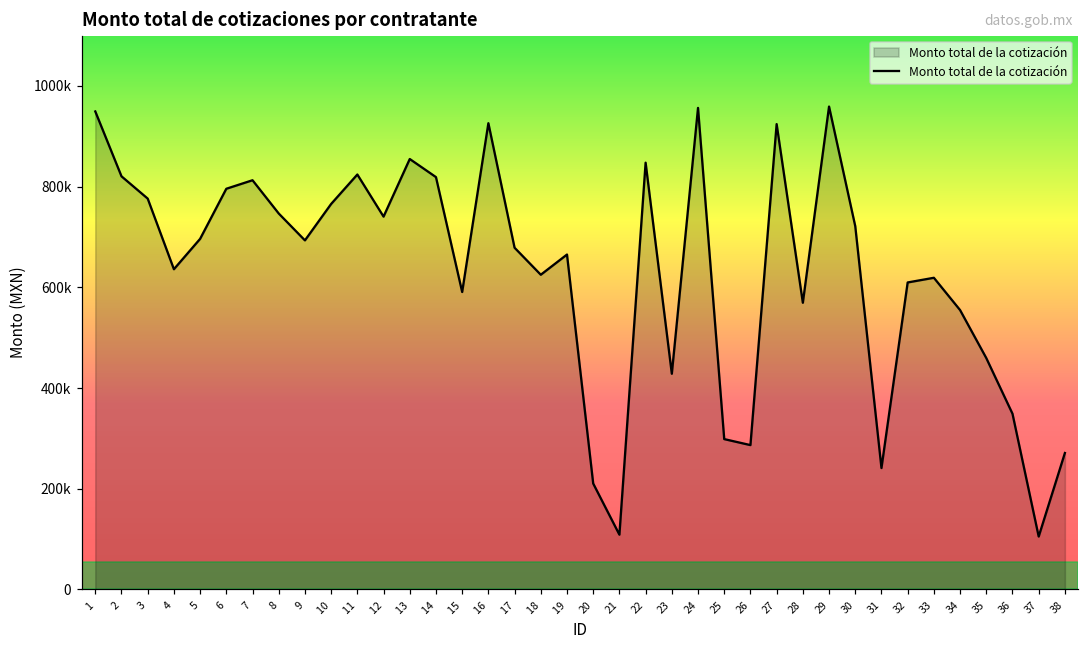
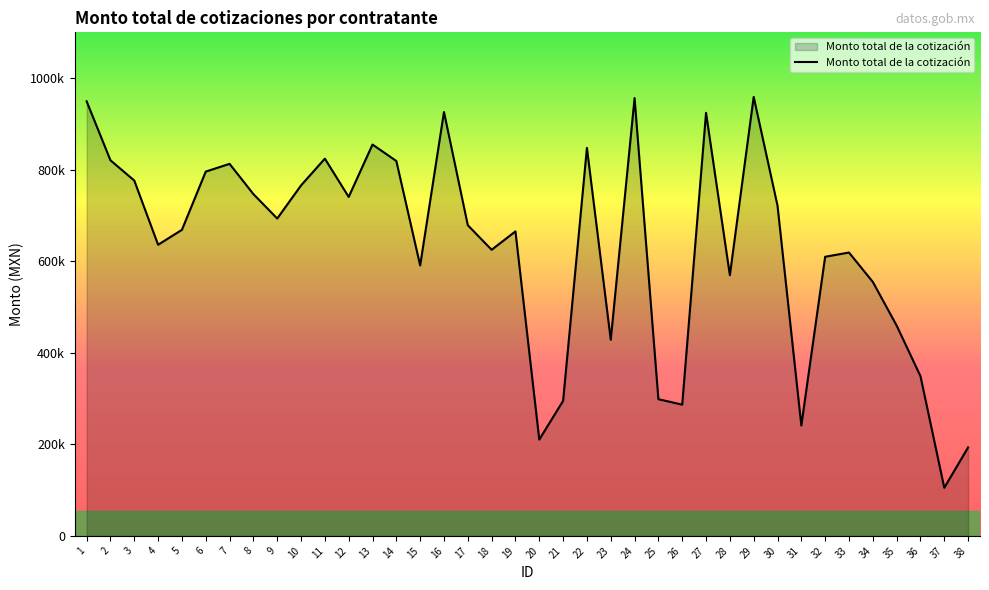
  {
    "1": 950000,
    "2": 820000,
    "3": 780000,
    "4": 640000,
-   "5": 700000,
+   "5": 670000,
    "6": 800000,
    "7": 810000,
    "8": 750000,
    "9": 690000,
    "10": 770000,
    "11": 820000,
    "12": 740000,
    "13": 850000,
    "14": 820000,
    "15": 590000,
    "16": 930000,
    "17": 680000,
    "18": 630000,
    "19": 670000,
    "20": 210000,
-   "21": 110000,
+   "21": 290000,
    "22": 850000,
    "23": 430000,
    "24": 960000,
    "25": 300000,
    "26": 290000,
    "27": 920000,
    "28": 570000,
    "29": 960000,
    "30": 720000,
    "31": 240000,
    "32": 610000,
    "33": 620000,
    "34": 550000,
    "35": 460000,
    "36": 350000,
    "37": 110000,
-   "38": 270000
+   "38": 190000
  }
